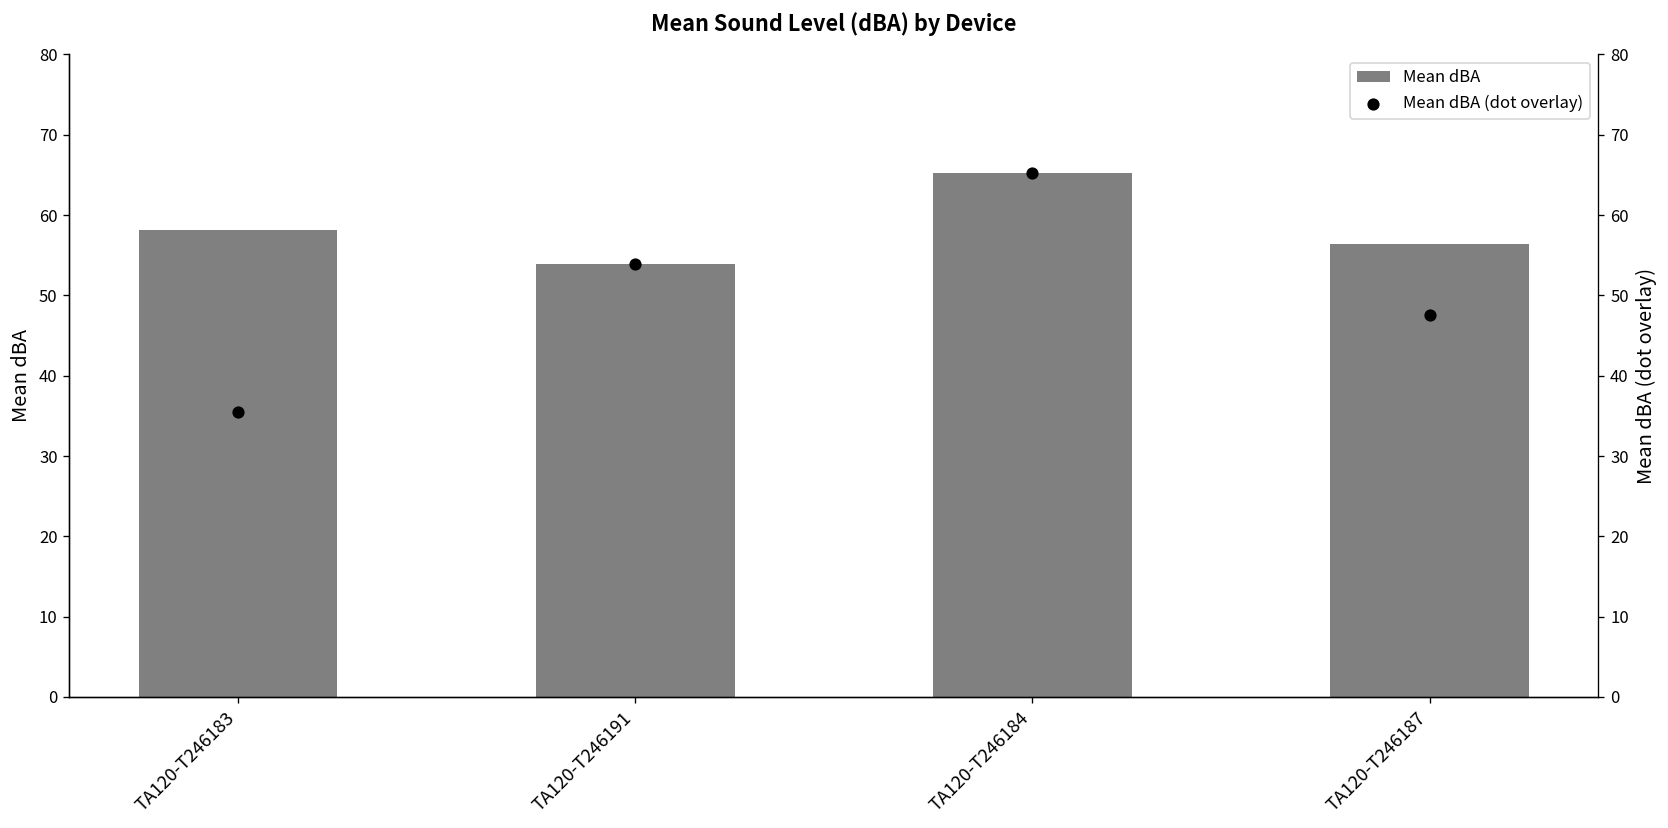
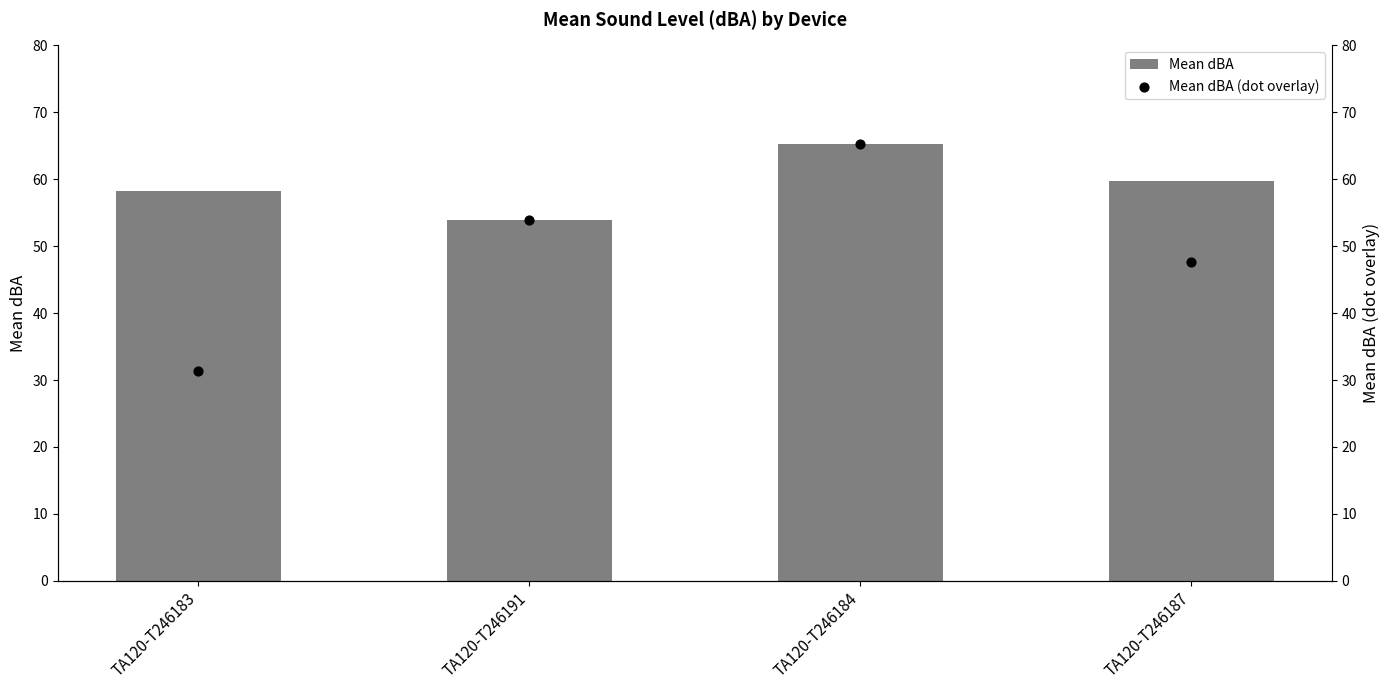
  {
    "Mean dBA": {
      "TA120-T246183": 58,
      "TA120-T246191": 54,
      "TA120-T246184": 65,
-     "TA120-T246187": 56
+     "TA120-T246187": 60
    },
    "Mean dBA (dot overlay)": {
-     "TA120-T246183": 36
+     "TA120-T246183": 31
    }
  }
